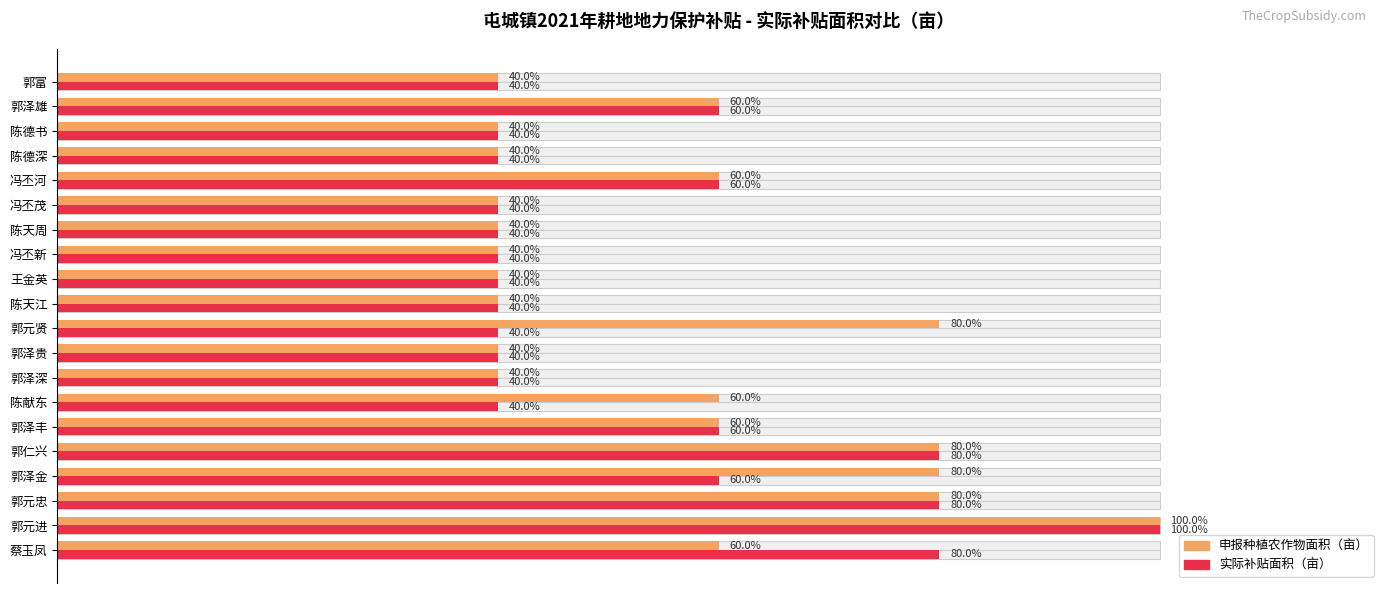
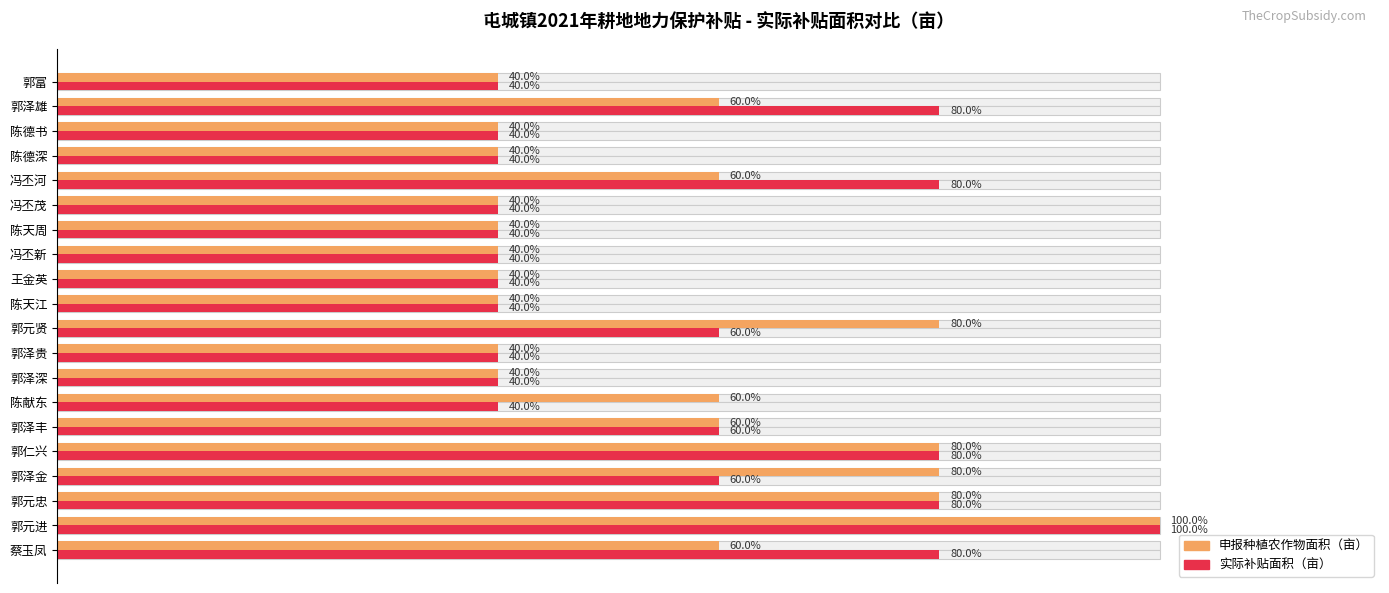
  {
    "申报种植农作物面积（亩）": {
      "郭元进": "100.0%"
    },
    "实际补贴面积（亩）": {
-     "郭泽雄": "60.0%",
-     "冯丕河": "60.0%",
-     "郭元贤": "40.0%"
+     "郭泽雄": "80.0%",
+     "冯丕河": "80.0%",
+     "郭元贤": "60.0%"
    }
  }
